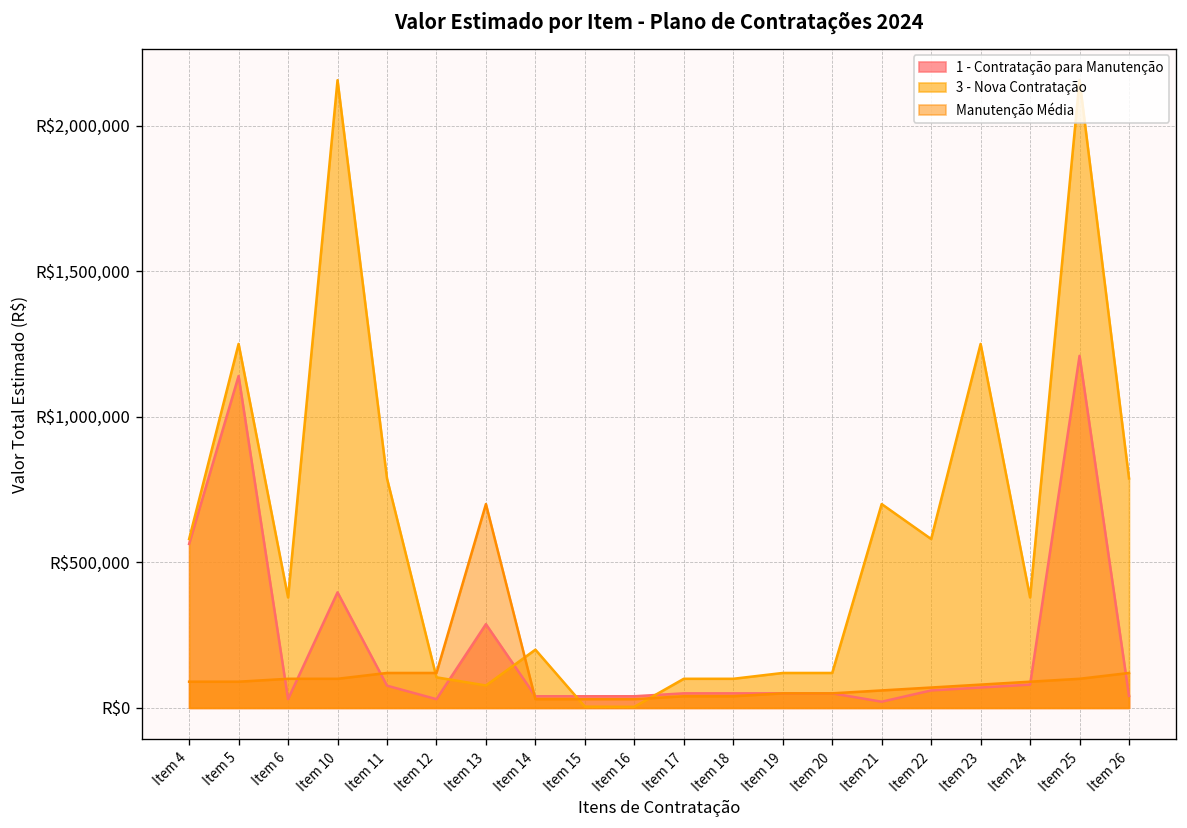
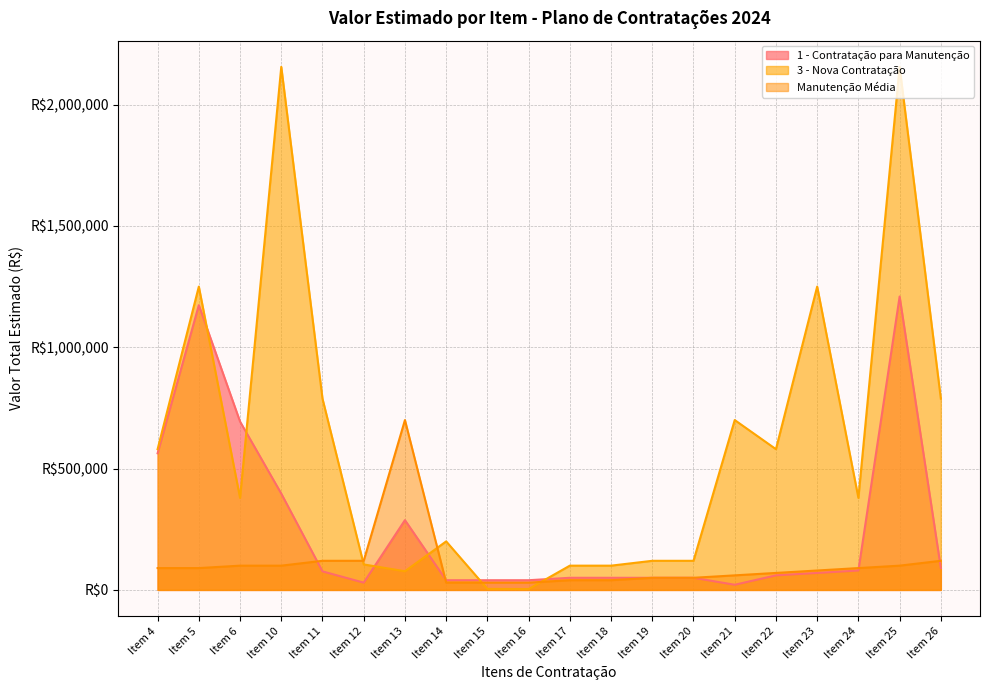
  {
    "1 - Contratação para Manutenção": {
      "Item 4": "R$560,000",
-     "Item 5": "R$1,140,000",
-     "Item 6": "R$30,000",
+     "Item 5": "R$1,170,000",
+     "Item 6": "R$690,000",
      "Item 10": "R$400,000",
      "Item 11": "R$80,000",
      "Item 12": "R$30,000",
      "Item 13": "R$290,000",
      "Item 21": "R$20,000",
      "Item 25": "R$1,210,000",
-     "Item 26": "R$40,000"
+     "Item 26": "R$90,000"
    }
  }
